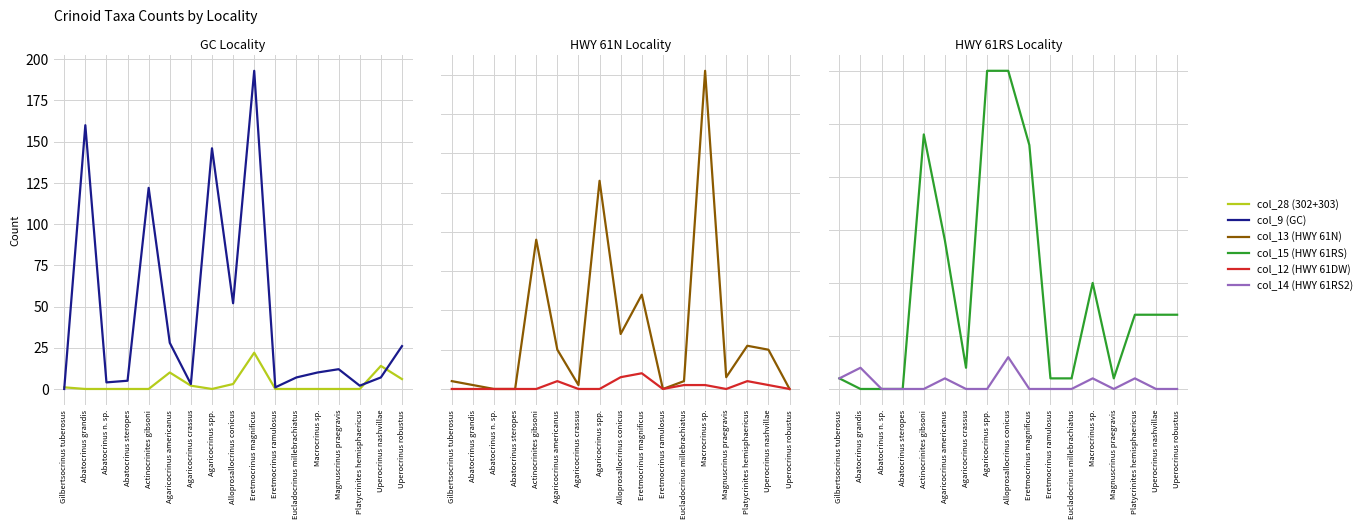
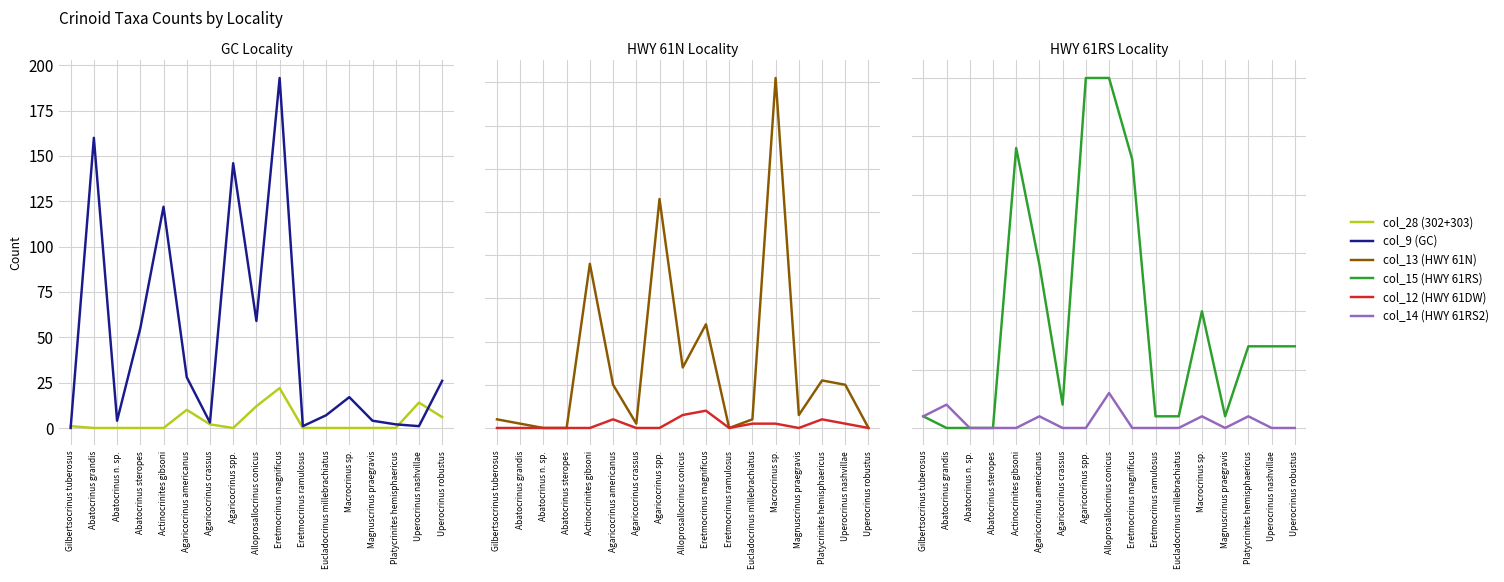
  {
    "GC Locality": {
      "col_28 (302+303)": {
        "Abatocrinus grandis": 0,
        "Abatocrinus n. sp.": 0,
        "Abatocrinus steropes": 0,
        "Actinocrinites gibsoni": 0,
        "Agaricocrinus americanus": 10,
        "Agaricocrinus spp.": 0,
-       "Alloprosallocrinus conicus": 3,
+       "Alloprosallocrinus conicus": 12,
        "Eretmocrinus magnificus": 22,
        "Eucladocrinus millebrachiatus": 0,
        "Macrocrinus sp.": 0,
        "Magnuscrinus praegravis": 0,
        "Platycrinites hemisphaericus": 0,
        "Uperocrinus nashvillae": 14,
        "Uperocrinus robustus": 6
      },
      "col_9 (GC)": {
        "Abatocrinus grandis": 160,
        "Abatocrinus n. sp.": 4,
-       "Abatocrinus steropes": 5,
+       "Abatocrinus steropes": 55,
        "Actinocrinites gibsoni": 122,
        "Agaricocrinus americanus": 28,
        "Agaricocrinus spp.": 146,
-       "Alloprosallocrinus conicus": 52,
+       "Alloprosallocrinus conicus": 59,
        "Eretmocrinus magnificus": 193,
        "Eucladocrinus millebrachiatus": 7,
-       "Macrocrinus sp.": 10,
-       "Magnuscrinus praegravis": 12,
+       "Macrocrinus sp.": 17,
+       "Magnuscrinus praegravis": 4,
        "Platycrinites hemisphaericus": 2,
-       "Uperocrinus nashvillae": 7,
+       "Uperocrinus nashvillae": 1,
        "Uperocrinus robustus": 26
      }
    }
  }
